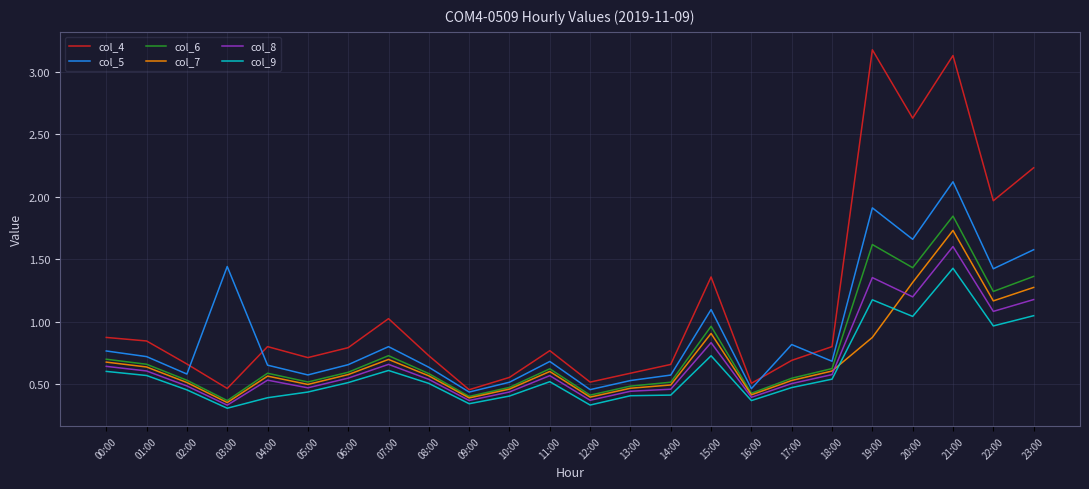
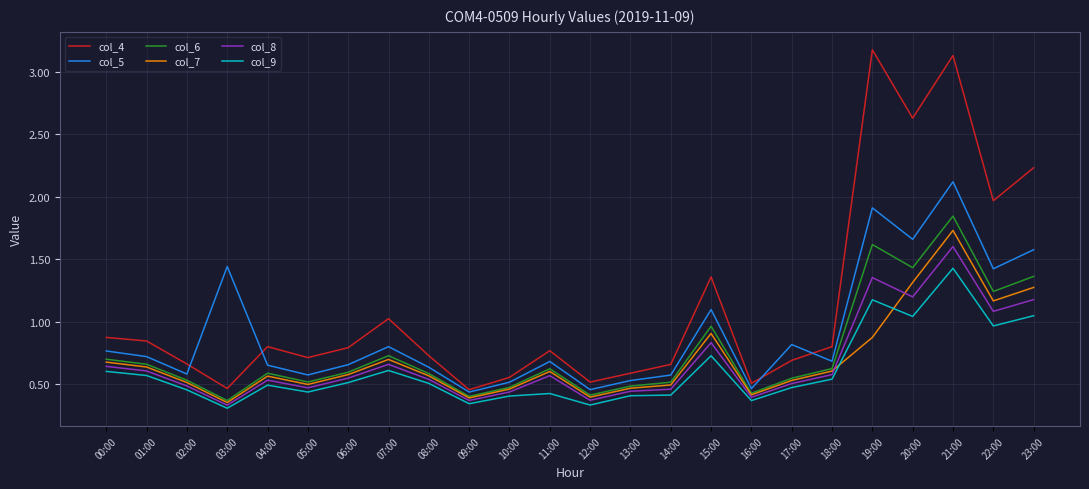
  {
    "col_4": {
      "00:00": 0.87,
      "01:00": 0.85,
      "02:00": 0.66,
      "03:00": 0.47,
      "04:00": 0.80,
      "05:00": 0.71,
      "06:00": 0.79,
      "07:00": 1.02,
      "08:00": 0.73,
      "10:00": 0.55,
      "11:00": 0.77,
      "12:00": 0.52,
      "13:00": 0.59,
      "14:00": 0.66,
      "15:00": 1.36,
      "16:00": 0.51,
      "17:00": 0.69,
      "18:00": 0.80,
      "19:00": 3.18,
      "20:00": 2.63,
      "21:00": 3.13,
      "22:00": 1.97,
      "23:00": 2.23
    },
    "col_5": {
      "00:00": 0.77,
      "01:00": 0.72,
      "02:00": 0.58,
      "03:00": 1.44,
      "04:00": 0.65,
      "05:00": 0.57,
      "06:00": 0.66,
      "07:00": 0.80,
      "08:00": 0.63,
      "10:00": 0.51,
      "11:00": 0.68,
      "12:00": 0.46,
      "13:00": 0.53,
      "14:00": 0.57,
      "15:00": 1.10,
      "16:00": 0.46,
      "17:00": 0.82,
      "18:00": 0.68,
      "19:00": 1.91,
      "20:00": 1.66,
      "21:00": 2.12,
      "22:00": 1.42,
      "23:00": 1.58
    },
    "col_6": {
      "00:00": 0.70,
      "01:00": 0.66,
      "04:00": 0.59,
      "07:00": 0.73,
      "11:00": 0.62,
      "14:00": 0.52,
      "15:00": 0.96,
      "19:00": 1.62,
      "20:00": 1.43,
      "21:00": 1.85,
      "22:00": 1.24,
      "23:00": 1.36
    },
    "col_7": {
      "00:00": 0.68,
      "01:00": 0.64,
      "04:00": 0.56,
      "07:00": 0.70,
      "11:00": 0.60,
      "14:00": 0.49,
      "15:00": 0.91,
      "19:00": 0.87,
      "20:00": 1.31,
      "21:00": 1.73,
      "22:00": 1.17,
      "23:00": 1.27
    },
    "col_8": {
      "00:00": 0.64,
      "01:00": 0.61,
      "02:00": 0.49,
      "03:00": 0.33,
      "04:00": 0.53,
      "05:00": 0.47,
      "06:00": 0.55,
      "07:00": 0.66,
      "08:00": 0.54,
      "09:00": 0.37,
      "10:00": 0.44,
      "11:00": 0.57,
      "12:00": 0.37,
      "13:00": 0.44,
      "14:00": 0.46,
      "15:00": 0.83,
      "17:00": 0.50,
      "18:00": 0.58,
      "19:00": 1.35,
      "20:00": 1.20,
      "21:00": 1.60,
      "22:00": 1.08,
      "23:00": 1.18
    },
    "col_9": {
      "00:00": 0.60,
      "01:00": 0.57,
      "02:00": 0.45,
      "03:00": 0.31,
-     "04:00": 0.39,
+     "04:00": 0.49,
      "05:00": 0.44,
      "06:00": 0.51,
      "07:00": 0.61,
      "08:00": 0.51,
      "09:00": 0.34,
      "10:00": 0.40,
-     "11:00": 0.52,
+     "11:00": 0.42,
      "12:00": 0.33,
      "13:00": 0.41,
      "14:00": 0.41,
      "15:00": 0.73,
      "16:00": 0.37,
      "17:00": 0.47,
      "18:00": 0.54,
      "19:00": 1.17,
      "20:00": 1.04,
      "21:00": 1.43,
      "22:00": 0.97,
      "23:00": 1.05
    }
  }
